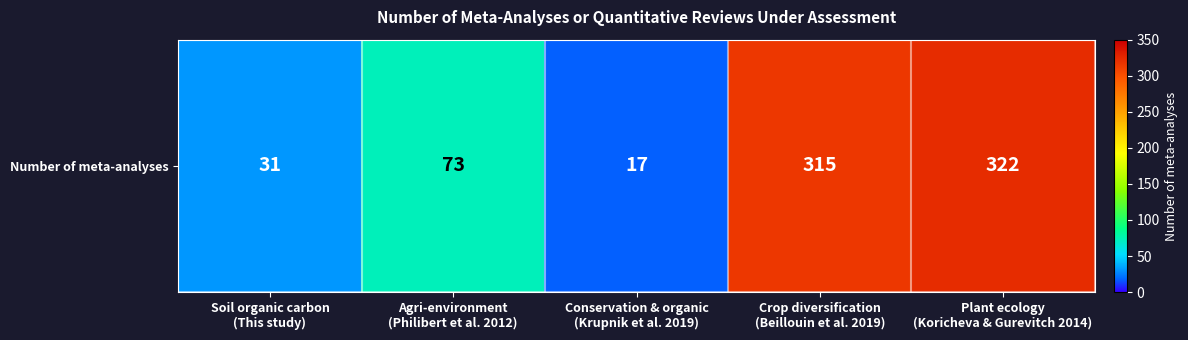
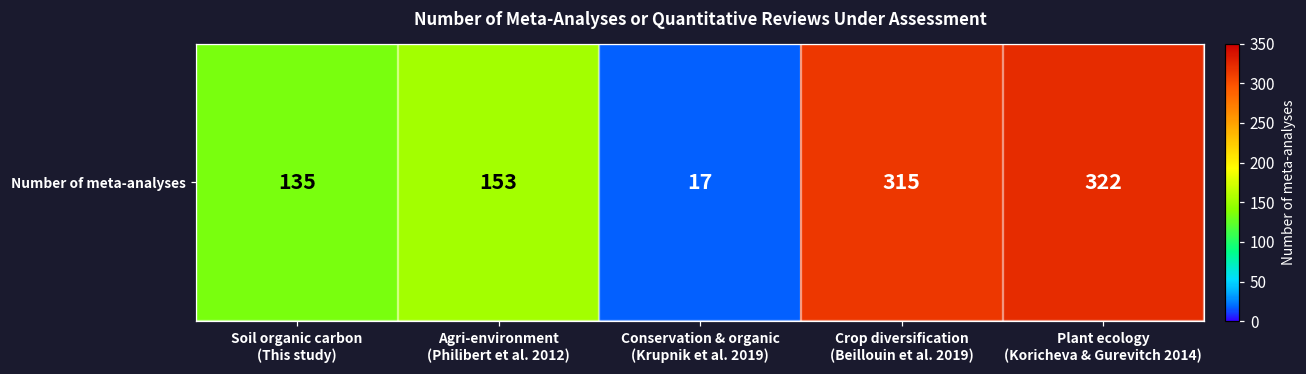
  {
    "Number of meta-analyses": {
-     "Soil organic carbon (This study)": 31,
-     "Agri-environment (Philibert et al. 2012)": 73,
+     "Soil organic carbon (This study)": 135,
+     "Agri-environment (Philibert et al. 2012)": 153,
      "Conservation & organic (Krupnik et al. 2019)": 17,
      "Crop diversification (Beillouin et al. 2019)": 315,
      "Plant ecology (Koricheva & Gurevitch 2014)": 322
    }
  }
